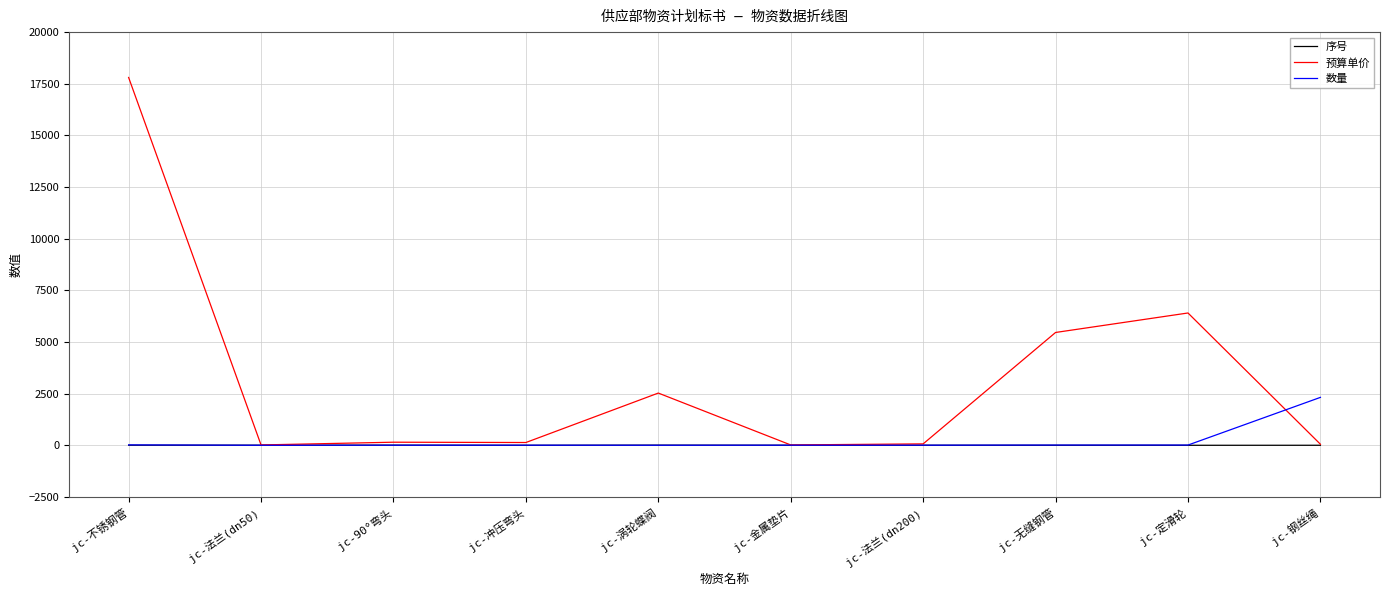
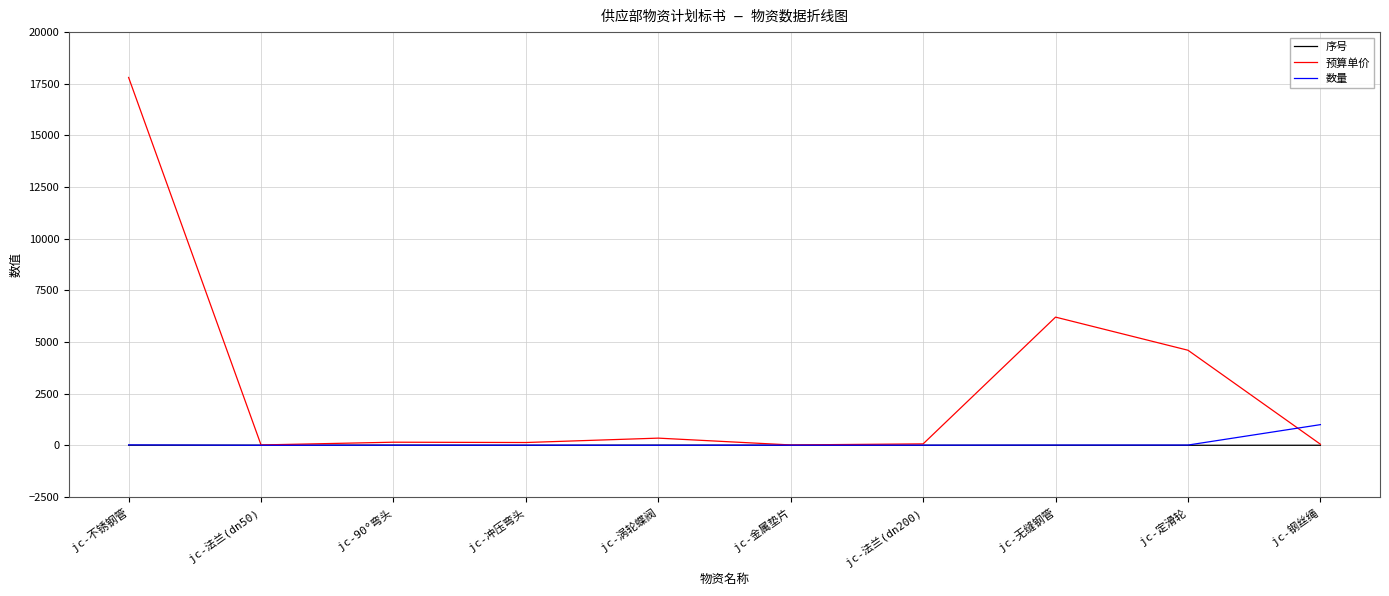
  {
    "预算单价": {
      "jc-不锈钢管": 17800,
      "jc-90°弯头": 200,
      "jc-冲压弯头": 100,
-     "jc-涡轮蝶阀": 2500,
-     "jc-无缝钢管": 5500,
-     "jc-定滑轮": 6400
+     "jc-涡轮蝶阀": 300,
+     "jc-无缝钢管": 6200,
+     "jc-定滑轮": 4600
    },
    "数量": {
-     "jc-钢丝绳": 2300
+     "jc-钢丝绳": 1000
    }
  }
